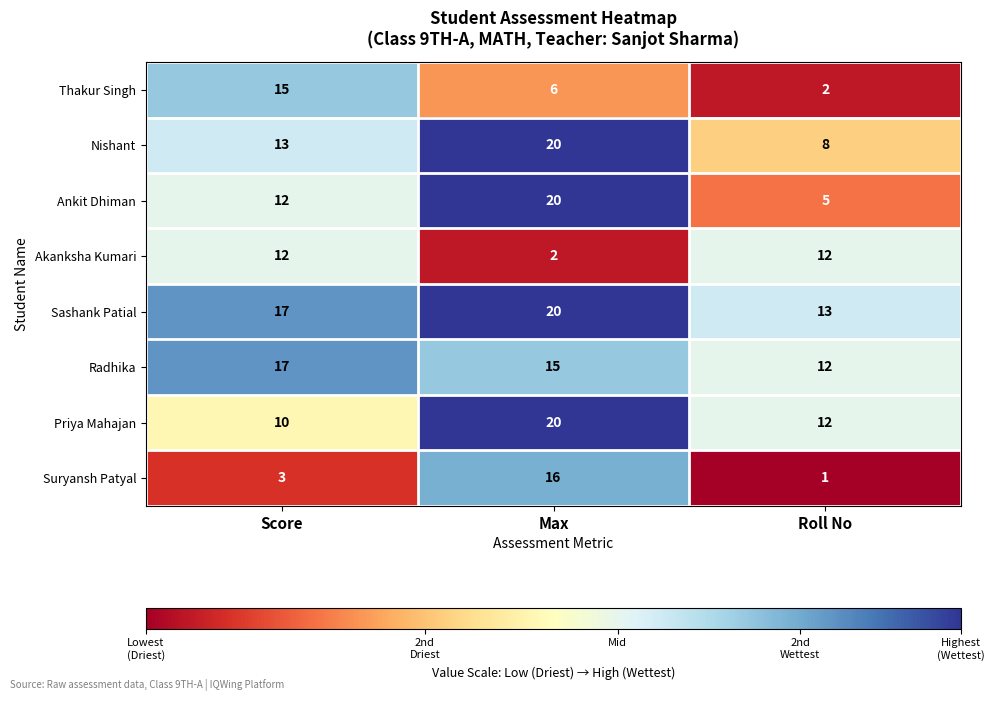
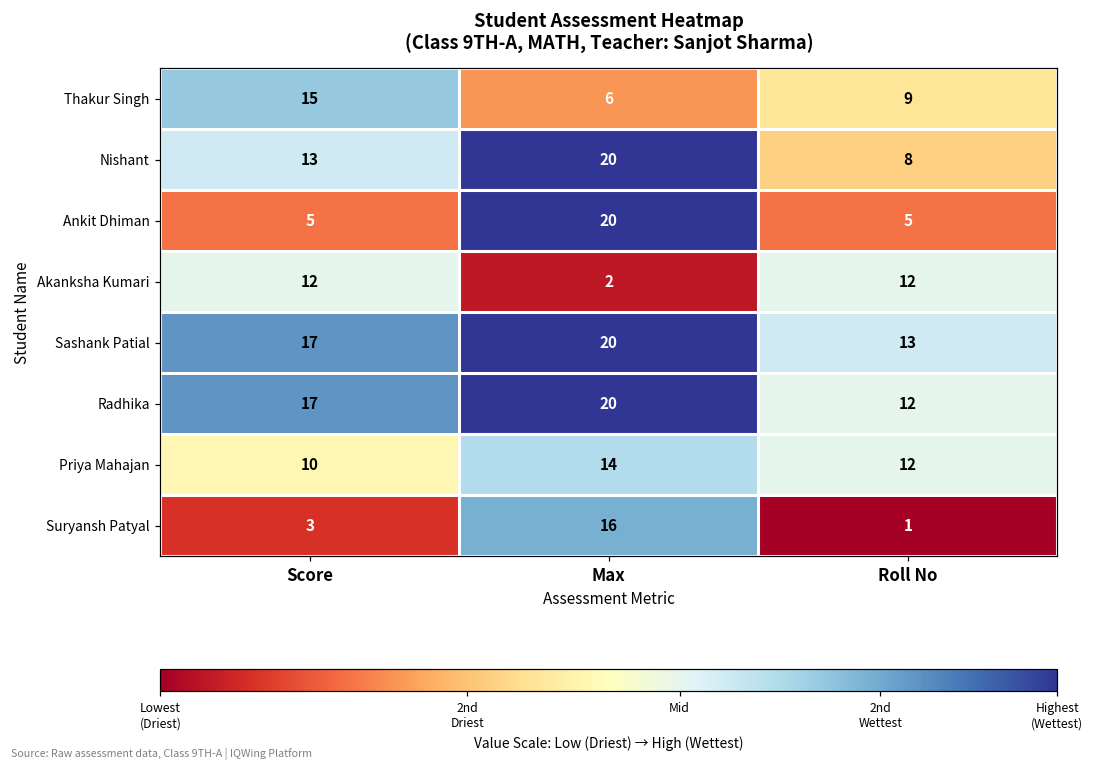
  {
    "Thakur Singh": {
      "Score": 15,
      "Max": 6,
-     "Roll No": 2
+     "Roll No": 9
    },
    "Nishant": {
      "Score": 13,
      "Max": 20,
      "Roll No": 8
    },
    "Ankit Dhiman": {
-     "Score": 12,
+     "Score": 5,
      "Max": 20,
      "Roll No": 5
    },
    "Akanksha Kumari": {
      "Score": 12,
      "Max": 2,
      "Roll No": 12
    },
    "Sashank Patial": {
      "Score": 17,
      "Max": 20,
      "Roll No": 13
    },
    "Radhika": {
      "Score": 17,
-     "Max": 15,
+     "Max": 20,
      "Roll No": 12
    },
    "Priya Mahajan": {
      "Score": 10,
-     "Max": 20,
+     "Max": 14,
      "Roll No": 12
    },
    "Suryansh Patyal": {
      "Score": 3,
      "Max": 16,
      "Roll No": 1
    }
  }
